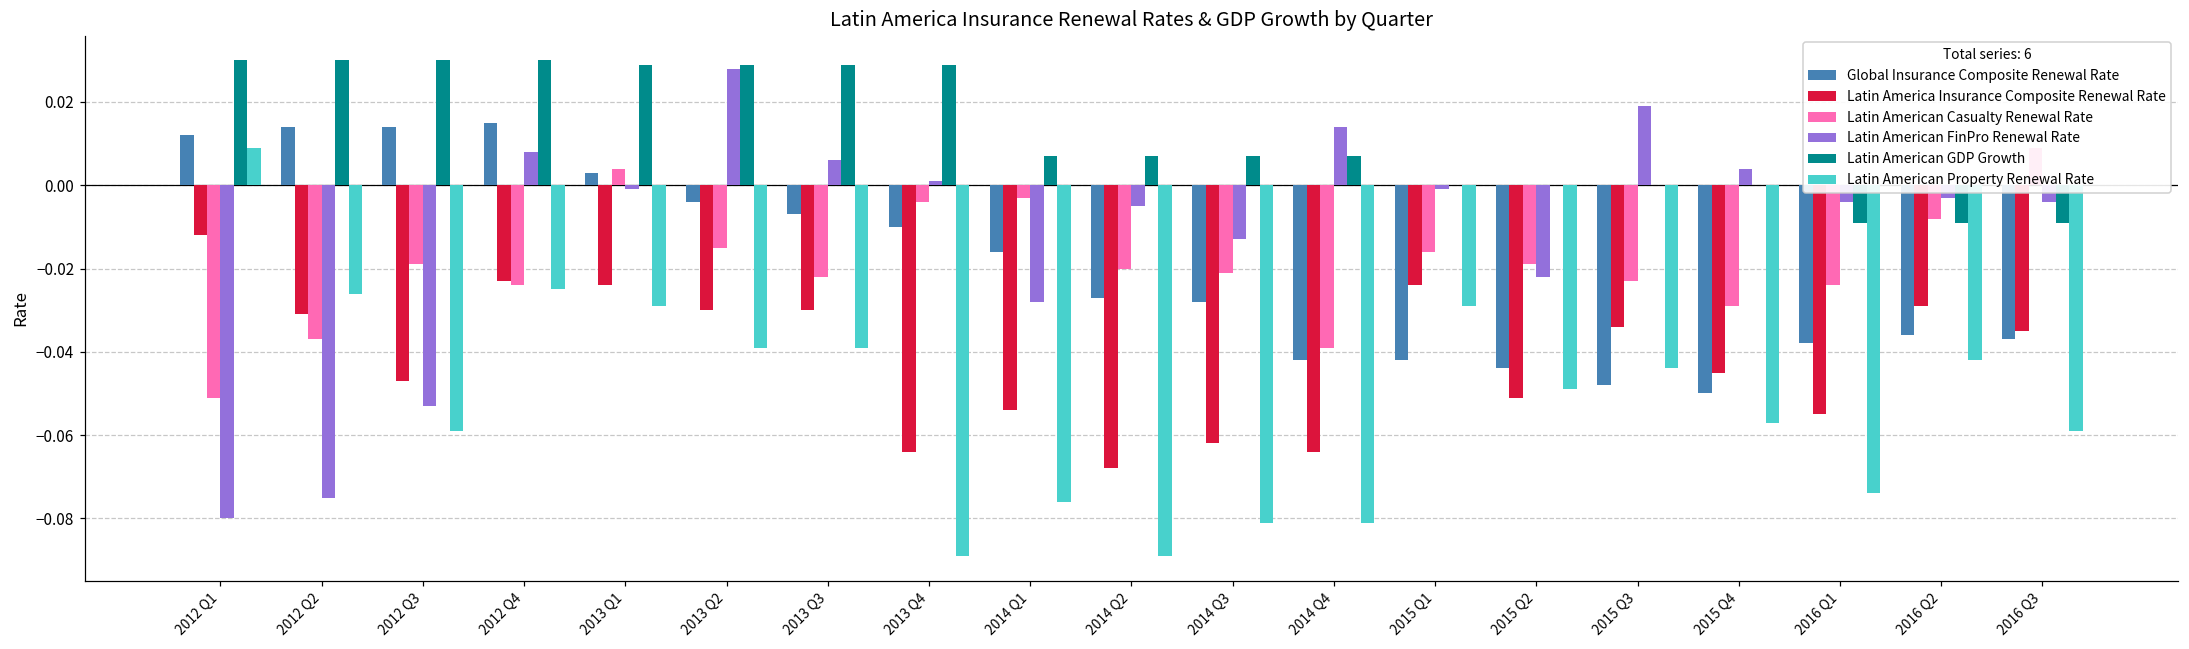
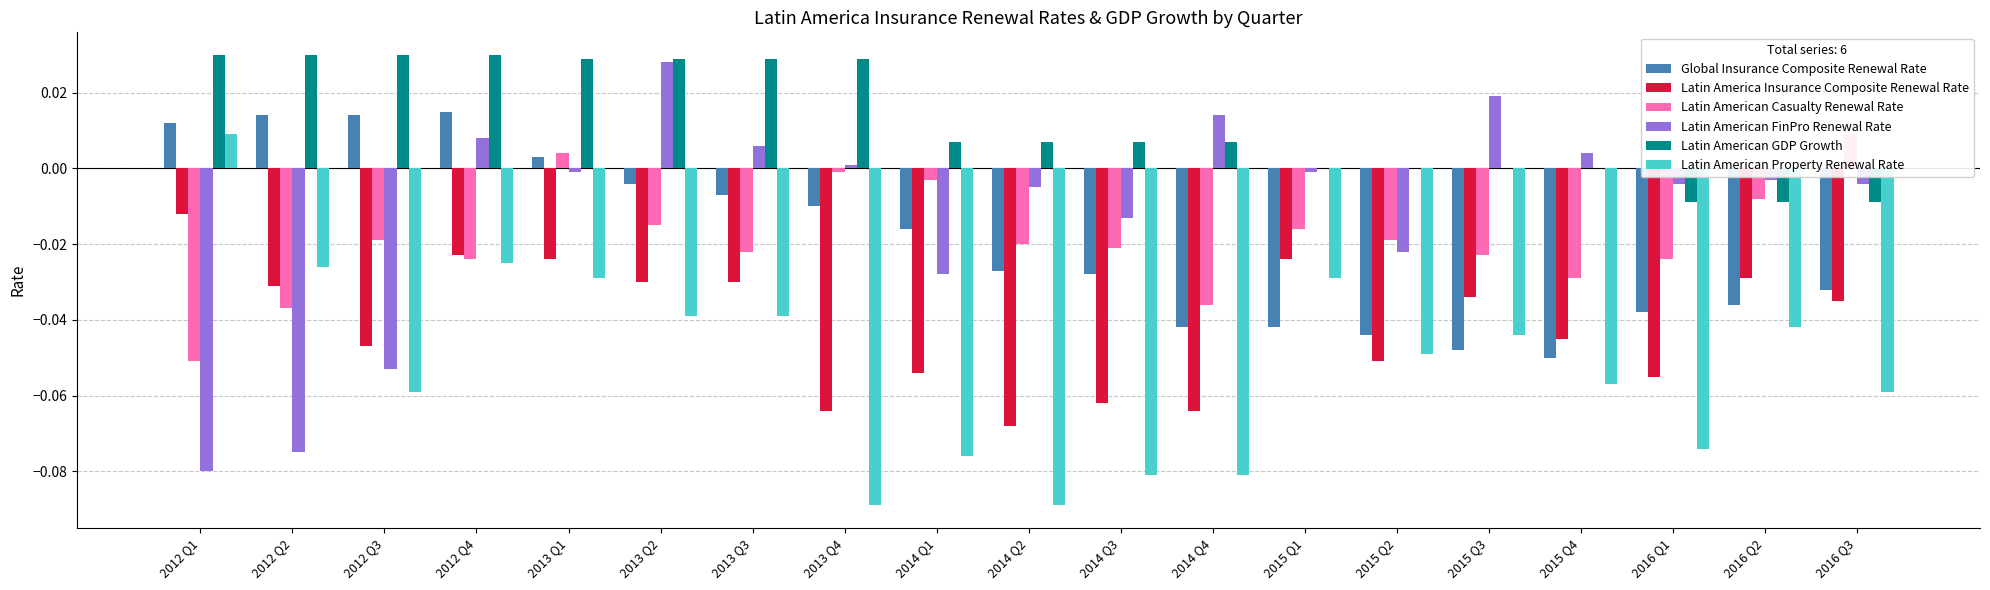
  {
    "Global Insurance Composite Renewal Rate": {
      "2012 Q1": 0.012,
      "2012 Q2": 0.014,
      "2012 Q3": 0.014,
      "2012 Q4": 0.015,
      "2013 Q1": 0.003,
      "2013 Q2": -0.004,
      "2013 Q3": -0.007,
      "2013 Q4": -0.010,
      "2014 Q1": -0.016,
      "2014 Q2": -0.027,
      "2014 Q3": -0.028,
      "2014 Q4": -0.042,
      "2015 Q1": -0.042,
      "2015 Q2": -0.044,
      "2015 Q3": -0.048,
      "2015 Q4": -0.050,
      "2016 Q1": -0.038,
      "2016 Q2": -0.036,
-     "2016 Q3": -0.037
+     "2016 Q3": -0.032
    },
    "Latin America Insurance Composite Renewal Rate": {
      "2012 Q1": -0.012,
      "2012 Q2": -0.031,
      "2012 Q3": -0.047,
      "2012 Q4": -0.023,
      "2013 Q1": -0.024,
      "2013 Q2": -0.030,
      "2013 Q3": -0.030,
      "2013 Q4": -0.064,
      "2014 Q1": -0.054,
      "2014 Q2": -0.068,
      "2014 Q3": -0.062,
      "2014 Q4": -0.064,
      "2015 Q1": -0.024,
      "2015 Q2": -0.051,
      "2015 Q3": -0.034,
      "2015 Q4": -0.045,
      "2016 Q1": -0.055,
      "2016 Q2": -0.029,
      "2016 Q3": -0.035
    },
    "Latin American Casualty Renewal Rate": {
      "2012 Q1": -0.051,
      "2012 Q2": -0.037,
      "2012 Q3": -0.019,
      "2012 Q4": -0.024,
      "2013 Q1": 0.004,
      "2013 Q2": -0.015,
      "2013 Q3": -0.022,
-     "2013 Q4": -0.004,
+     "2013 Q4": -0.001,
      "2014 Q1": -0.003,
      "2014 Q2": -0.020,
      "2014 Q3": -0.021,
-     "2014 Q4": -0.039,
+     "2014 Q4": -0.036,
      "2015 Q1": -0.016,
      "2015 Q2": -0.019,
      "2015 Q3": -0.023,
      "2015 Q4": -0.029,
      "2016 Q1": -0.024,
      "2016 Q2": -0.008
    },
    "Latin American FinPro Renewal Rate": {
      "2012 Q1": -0.080,
      "2012 Q2": -0.075,
      "2012 Q3": -0.053,
      "2012 Q4": 0.008,
      "2013 Q1": -0.001,
      "2013 Q2": 0.028,
      "2013 Q3": 0.006,
      "2013 Q4": 0.001,
      "2014 Q1": -0.028,
      "2014 Q2": -0.005,
      "2014 Q3": -0.013,
      "2014 Q4": 0.014,
      "2015 Q1": -0.001,
      "2015 Q2": -0.022,
      "2015 Q3": 0.019,
      "2015 Q4": 0.004,
      "2016 Q1": -0.004,
      "2016 Q2": -0.003,
      "2016 Q3": -0.004
    },
    "Latin American GDP Growth": {
      "2012 Q1": 0.030,
      "2012 Q2": 0.030,
      "2012 Q3": 0.030,
      "2012 Q4": 0.030,
      "2013 Q1": 0.029,
      "2013 Q2": 0.029,
      "2013 Q3": 0.029,
      "2013 Q4": 0.029,
      "2014 Q1": 0.007,
      "2014 Q2": 0.007,
      "2014 Q3": 0.007,
      "2014 Q4": 0.007,
      "2015 Q1": 0.000,
      "2015 Q2": 0.000,
      "2015 Q3": 0.000,
      "2015 Q4": 0.000,
      "2016 Q1": -0.009,
      "2016 Q2": -0.009,
      "2016 Q3": -0.009
    },
    "Latin American Property Renewal Rate": {
      "2012 Q1": 0.009,
      "2012 Q2": -0.026,
      "2012 Q3": -0.059,
      "2012 Q4": -0.025,
      "2013 Q1": -0.029,
      "2013 Q2": -0.039,
      "2013 Q3": -0.039,
      "2013 Q4": -0.089,
      "2014 Q1": -0.076,
      "2014 Q2": -0.089,
      "2014 Q3": -0.081,
      "2014 Q4": -0.081,
      "2015 Q1": -0.029,
      "2015 Q2": -0.049,
      "2015 Q3": -0.044,
      "2015 Q4": -0.057,
      "2016 Q1": -0.074,
      "2016 Q2": -0.042,
      "2016 Q3": -0.059
    }
  }
